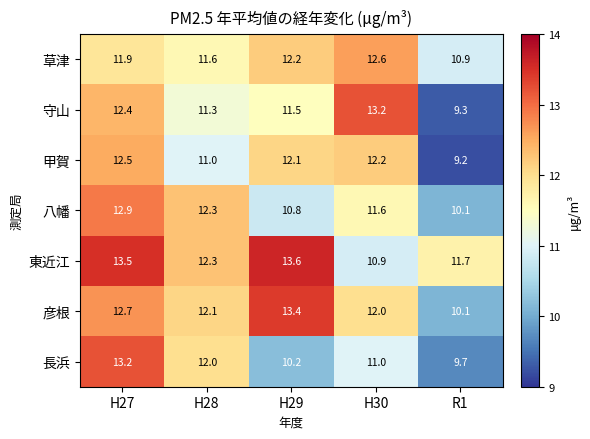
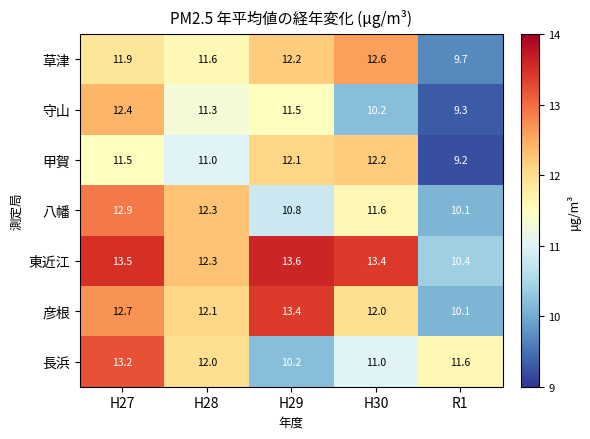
  {
    "草津": {
      "H27": 11.9,
      "H28": 11.6,
      "H29": 12.2,
      "H30": 12.6,
-     "R1": 10.9
+     "R1": 9.7
    },
    "守山": {
      "H27": 12.4,
      "H28": 11.3,
      "H29": 11.5,
-     "H30": 13.2,
+     "H30": 10.2,
      "R1": 9.3
    },
    "甲賀": {
-     "H27": 12.5,
+     "H27": 11.5,
      "H28": 11.0,
      "H29": 12.1,
      "H30": 12.2,
      "R1": 9.2
    },
    "八幡": {
      "H27": 12.9,
      "H28": 12.3,
      "H29": 10.8,
      "H30": 11.6,
      "R1": 10.1
    },
    "東近江": {
      "H27": 13.5,
      "H28": 12.3,
      "H29": 13.6,
-     "H30": 10.9,
-     "R1": 11.7
+     "H30": 13.4,
+     "R1": 10.4
    },
    "彦根": {
      "H27": 12.7,
      "H28": 12.1,
      "H29": 13.4,
      "H30": 12.0,
      "R1": 10.1
    },
    "長浜": {
      "H27": 13.2,
      "H28": 12.0,
      "H29": 10.2,
      "H30": 11.0,
-     "R1": 9.7
+     "R1": 11.6
    }
  }
